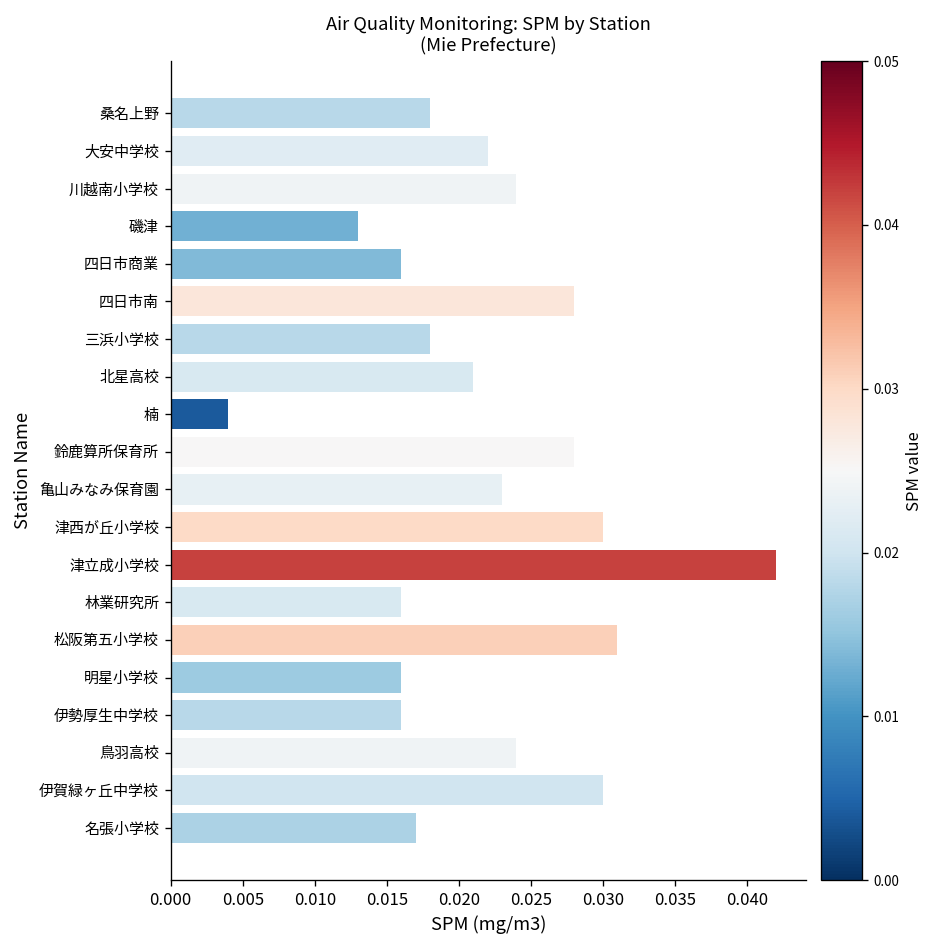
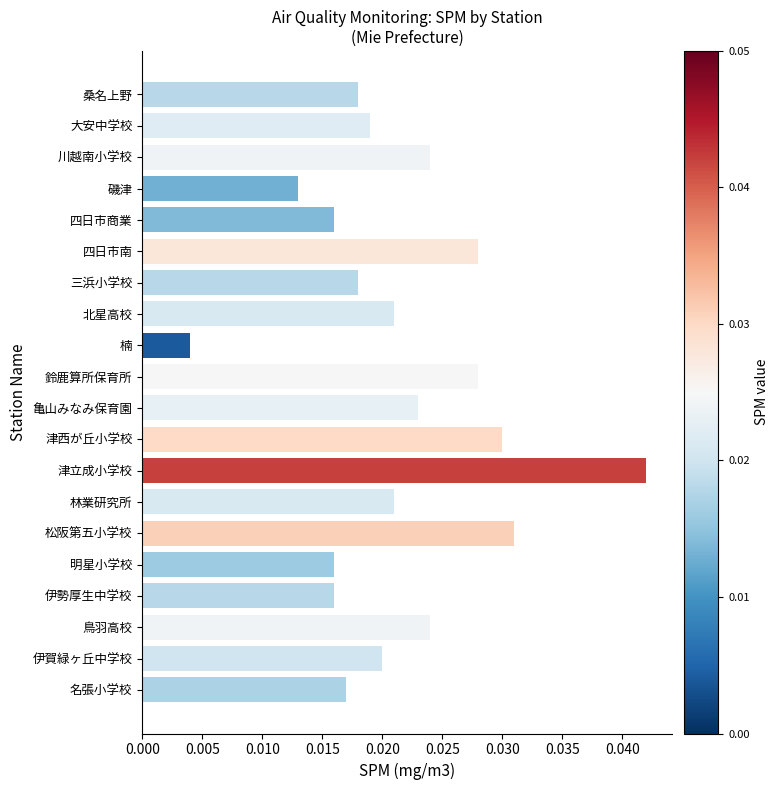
  {
    "桑名上野": 0.018,
-   "大安中学校": 0.022,
+   "大安中学校": 0.019,
    "川越南小学校": 0.024,
    "磯津": 0.013,
    "四日市商業": 0.016,
    "四日市南": 0.028,
    "三浜小学校": 0.018,
    "北星高校": 0.021,
    "楠": 0.004,
    "鈴鹿算所保育所": 0.028,
    "亀山みなみ保育園": 0.023,
    "津西が丘小学校": 0.030,
    "津立成小学校": 0.042,
-   "林業研究所": 0.016,
+   "林業研究所": 0.021,
    "松阪第五小学校": 0.031,
    "明星小学校": 0.016,
    "伊勢厚生中学校": 0.016,
    "鳥羽高校": 0.024,
-   "伊賀緑ヶ丘中学校": 0.03,
+   "伊賀緑ヶ丘中学校": 0.02,
    "名張小学校": 0.017
  }
